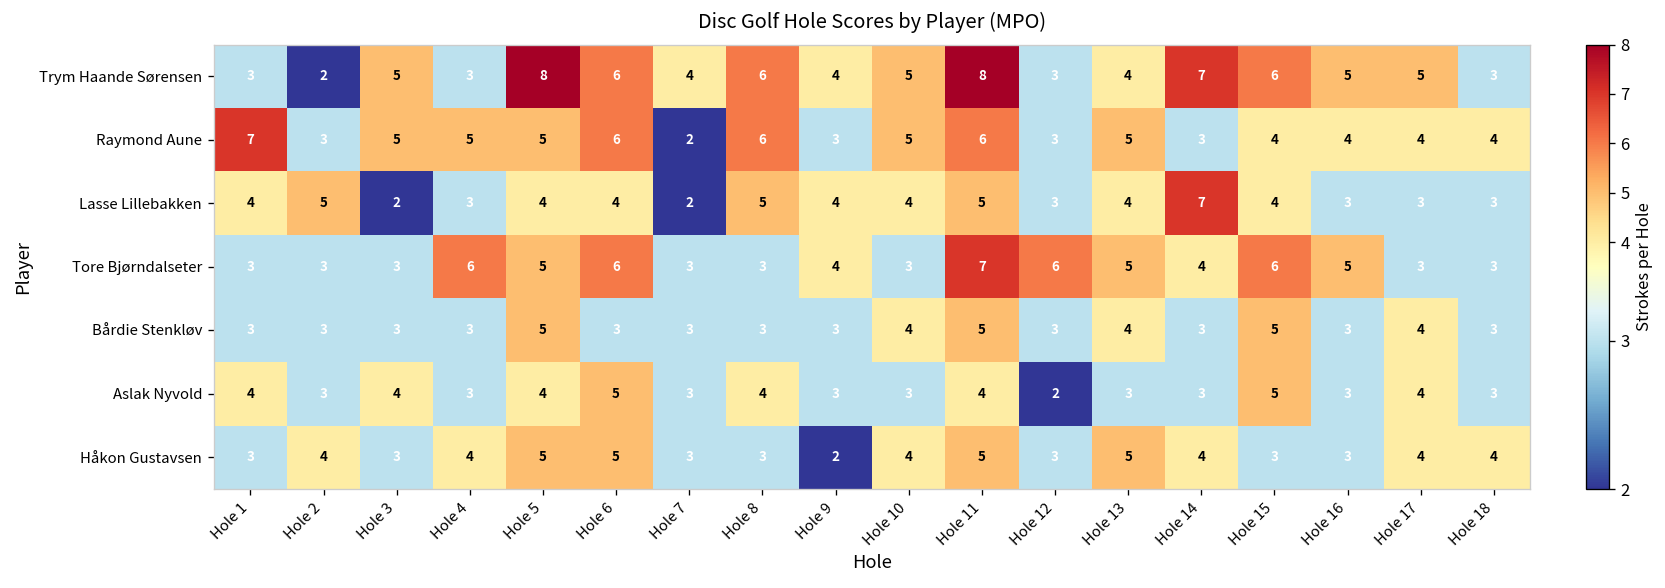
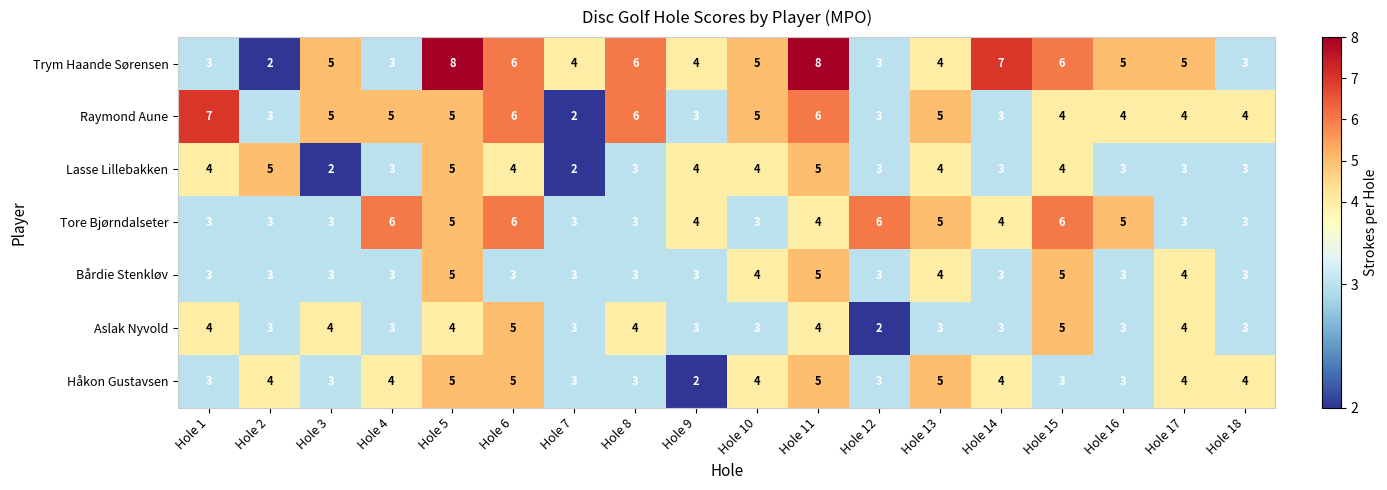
  {
    "Trym Haande Sørensen": {
      "Hole 1": 3,
      "Hole 2": 2,
      "Hole 3": 5,
      "Hole 4": 3,
      "Hole 5": 8,
      "Hole 6": 6,
      "Hole 7": 4,
      "Hole 8": 6,
      "Hole 9": 4,
      "Hole 10": 5,
      "Hole 11": 8,
      "Hole 12": 3,
      "Hole 13": 4,
      "Hole 14": 7,
      "Hole 15": 6,
      "Hole 16": 5,
      "Hole 17": 5,
      "Hole 18": 3
    },
    "Raymond Aune": {
      "Hole 1": 7,
      "Hole 2": 3,
      "Hole 3": 5,
      "Hole 4": 5,
      "Hole 5": 5,
      "Hole 6": 6,
      "Hole 7": 2,
      "Hole 8": 6,
      "Hole 9": 3,
      "Hole 10": 5,
      "Hole 11": 6,
      "Hole 12": 3,
      "Hole 13": 5,
      "Hole 14": 3,
      "Hole 15": 4,
      "Hole 16": 4,
      "Hole 17": 4,
      "Hole 18": 4
    },
    "Lasse Lillebakken": {
      "Hole 1": 4,
      "Hole 2": 5,
      "Hole 3": 2,
      "Hole 4": 3,
-     "Hole 5": 4,
+     "Hole 5": 5,
      "Hole 6": 4,
      "Hole 7": 2,
-     "Hole 8": 5,
+     "Hole 8": 3,
      "Hole 9": 4,
      "Hole 10": 4,
      "Hole 11": 5,
      "Hole 12": 3,
      "Hole 13": 4,
-     "Hole 14": 7,
+     "Hole 14": 3,
      "Hole 15": 4,
      "Hole 16": 3,
      "Hole 17": 3,
      "Hole 18": 3
    },
    "Tore Bjørndalseter": {
      "Hole 1": 3,
      "Hole 2": 3,
      "Hole 3": 3,
      "Hole 4": 6,
      "Hole 5": 5,
      "Hole 6": 6,
      "Hole 7": 3,
      "Hole 8": 3,
      "Hole 9": 4,
      "Hole 10": 3,
-     "Hole 11": 7,
+     "Hole 11": 4,
      "Hole 12": 6,
      "Hole 13": 5,
      "Hole 14": 4,
      "Hole 15": 6,
      "Hole 16": 5,
      "Hole 17": 3,
      "Hole 18": 3
    },
    "Bårdie Stenkløv": {
      "Hole 1": 3,
      "Hole 2": 3,
      "Hole 3": 3,
      "Hole 4": 3,
      "Hole 5": 5,
      "Hole 6": 3,
      "Hole 7": 3,
      "Hole 8": 3,
      "Hole 9": 3,
      "Hole 10": 4,
      "Hole 11": 5,
      "Hole 12": 3,
      "Hole 13": 4,
      "Hole 14": 3,
      "Hole 15": 5,
      "Hole 16": 3,
      "Hole 17": 4,
      "Hole 18": 3
    },
    "Aslak Nyvold": {
      "Hole 1": 4,
      "Hole 2": 3,
      "Hole 3": 4,
      "Hole 4": 3,
      "Hole 5": 4,
      "Hole 6": 5,
      "Hole 7": 3,
      "Hole 8": 4,
      "Hole 9": 3,
      "Hole 10": 3,
      "Hole 11": 4,
      "Hole 12": 2,
      "Hole 13": 3,
      "Hole 14": 3,
      "Hole 15": 5,
      "Hole 16": 3,
      "Hole 17": 4,
      "Hole 18": 3
    },
    "Håkon Gustavsen": {
      "Hole 1": 3,
      "Hole 2": 4,
      "Hole 3": 3,
      "Hole 4": 4,
      "Hole 5": 5,
      "Hole 6": 5,
      "Hole 7": 3,
      "Hole 8": 3,
      "Hole 9": 2,
      "Hole 10": 4,
      "Hole 11": 5,
      "Hole 12": 3,
      "Hole 13": 5,
      "Hole 14": 4,
      "Hole 15": 3,
      "Hole 16": 3,
      "Hole 17": 4,
      "Hole 18": 4
    }
  }
